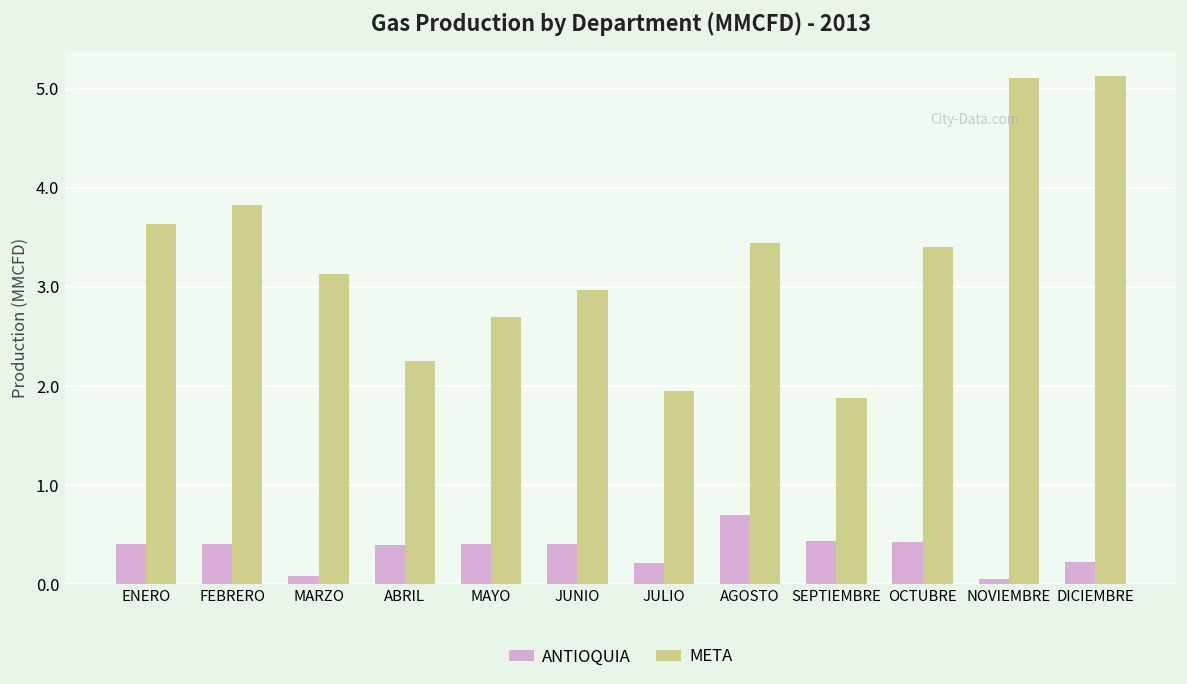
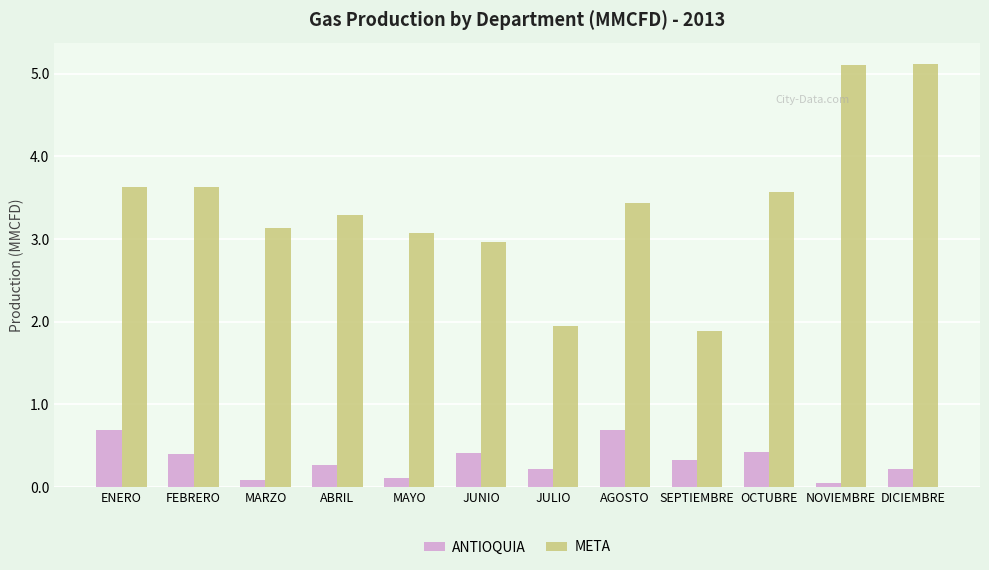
  {
    "ANTIOQUIA": {
-     "ENERO": 0.4,
+     "ENERO": 0.7,
      "FEBRERO": 0.4,
      "MARZO": 0.1,
-     "ABRIL": 0.4,
-     "MAYO": 0.4,
+     "ABRIL": 0.3,
+     "MAYO": 0.1,
      "JUNIO": 0.4,
      "JULIO": 0.2,
      "AGOSTO": 0.7,
-     "SEPTIEMBRE": 0.4,
+     "SEPTIEMBRE": 0.3,
      "OCTUBRE": 0.4,
      "NOVIEMBRE": 0.1,
      "DICIEMBRE": 0.2
    },
    "META": {
      "ENERO": 3.6,
-     "FEBRERO": 3.8,
+     "FEBRERO": 3.6,
      "MARZO": 3.1,
-     "ABRIL": 2.3,
-     "MAYO": 2.7,
+     "ABRIL": 3.3,
+     "MAYO": 3.1,
      "JUNIO": 3.0,
      "JULIO": 2.0,
      "AGOSTO": 3.4,
      "SEPTIEMBRE": 1.9,
-     "OCTUBRE": 3.4,
+     "OCTUBRE": 3.6,
      "NOVIEMBRE": 5.1,
      "DICIEMBRE": 5.1
    }
  }
